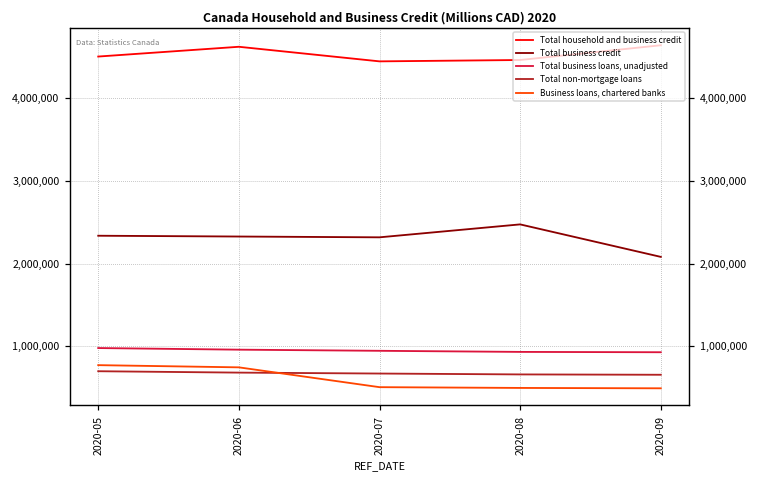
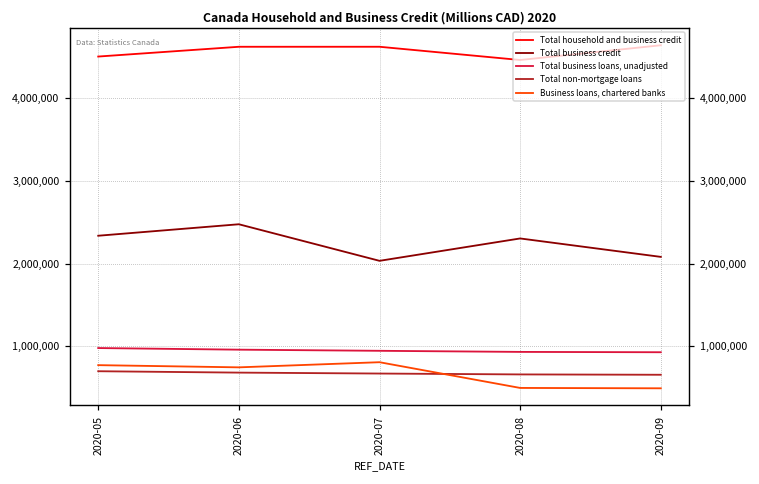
  {
    "Total household and business credit": {
      "2020-05": "4,500,000",
      "2020-06": "4,600,000",
-     "2020-07": "4,400,000"
+     "2020-07": "4,600,000"
    },
    "Total business credit": {
      "2020-05": "2,300,000",
-     "2020-06": "2,300,000",
-     "2020-07": "2,300,000",
-     "2020-08": "2,500,000",
+     "2020-06": "2,500,000",
+     "2020-07": "2,000,000",
+     "2020-08": "2,300,000",
      "2020-09": "2,100,000"
    },
    "Business loans, chartered banks": {
      "2020-05": "800,000",
      "2020-06": "700,000",
-     "2020-07": "500,000",
+     "2020-07": "800,000",
      "2020-08": "500,000",
      "2020-09": "500,000"
    }
  }
